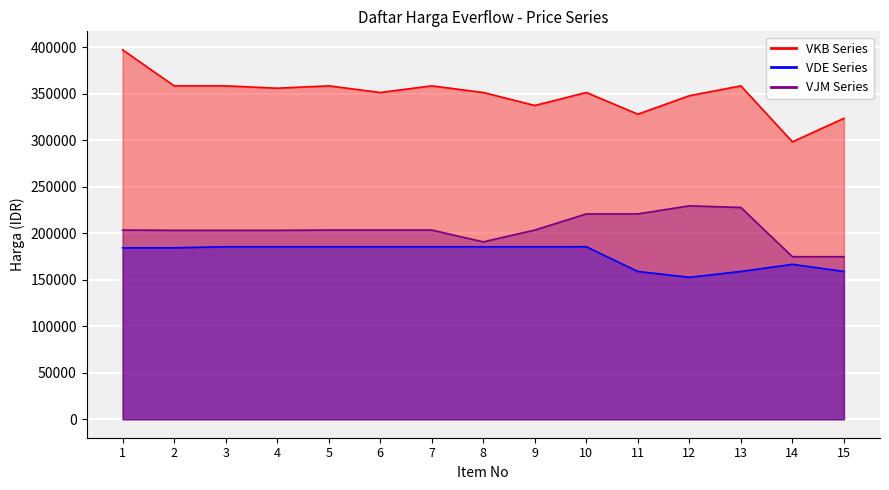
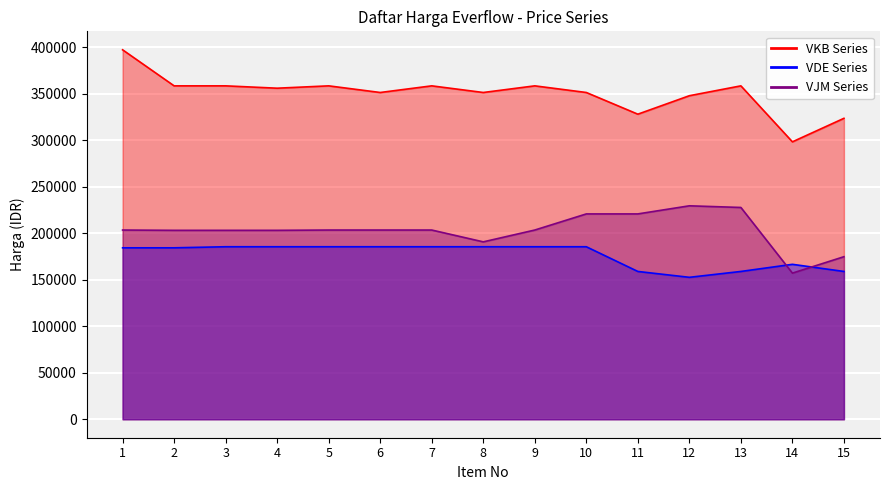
  {
    "VKB Series": {
      "1": 400000,
      "2": 360000,
      "3": 360000,
      "4": 360000,
      "5": 360000,
      "6": 350000,
      "7": 360000,
      "8": 350000,
-     "9": 340000,
+     "9": 360000,
      "10": 350000,
      "11": 330000,
      "12": 350000,
      "13": 360000,
      "14": 300000,
      "15": 320000
    },
    "VDE Series": {
      "1": 180000,
      "2": 180000,
      "3": 190000,
      "4": 190000,
      "5": 190000,
      "6": 190000,
      "7": 190000,
      "8": 190000,
      "9": 190000,
      "10": 190000,
      "11": 160000,
      "12": 150000,
      "13": 160000,
      "14": 170000,
      "15": 160000
    },
    "VJM Series": {
      "1": 200000,
      "2": 200000,
      "3": 200000,
      "4": 200000,
      "5": 200000,
      "6": 200000,
      "7": 200000,
      "8": 190000,
      "9": 200000,
      "10": 220000,
      "11": 220000,
      "12": 230000,
      "13": 230000,
-     "14": 170000,
+     "14": 160000,
      "15": 170000
    }
  }
